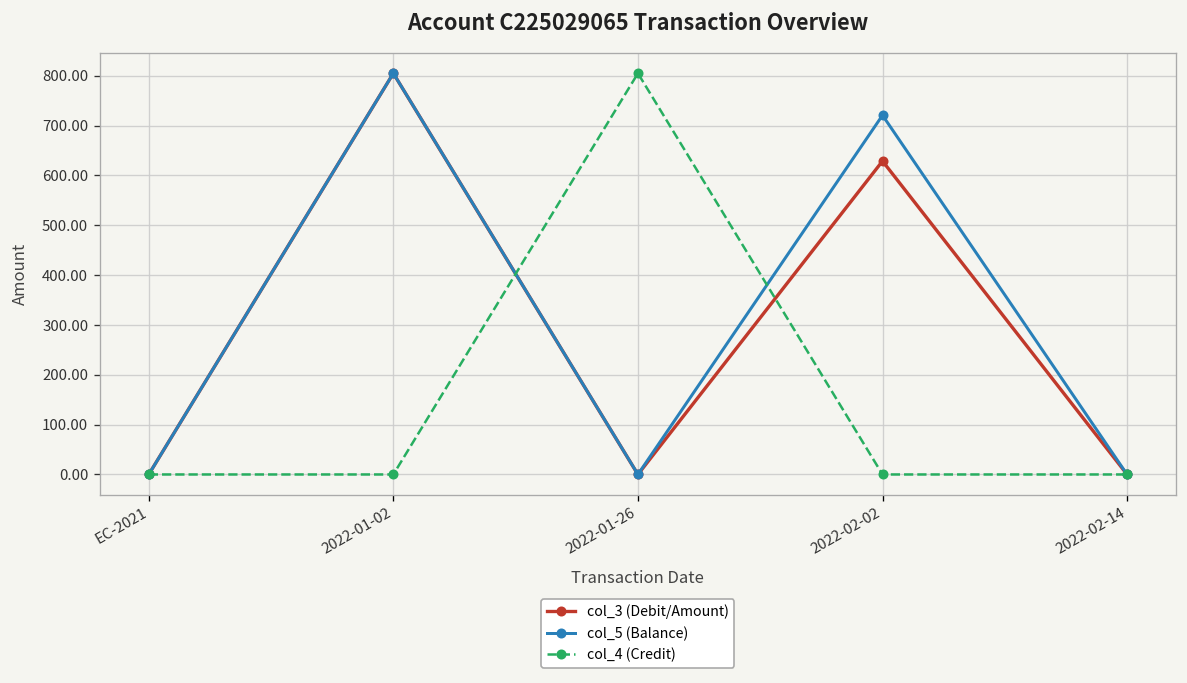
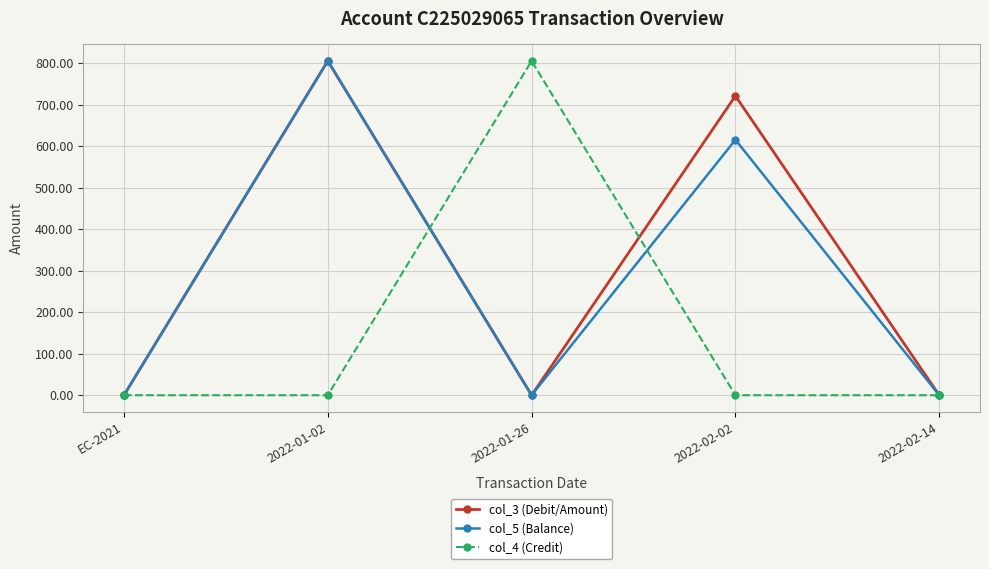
  {
    "col_3 (Debit/Amount)": {
-     "2022-02-02": 630
+     "2022-02-02": 720
    },
    "col_5 (Balance)": {
-     "2022-02-02": 720
+     "2022-02-02": 620
    },
    "col_4 (Credit)": {
      "2022-01-02": 0,
      "2022-01-26": 810,
      "2022-02-02": 0
    }
  }
